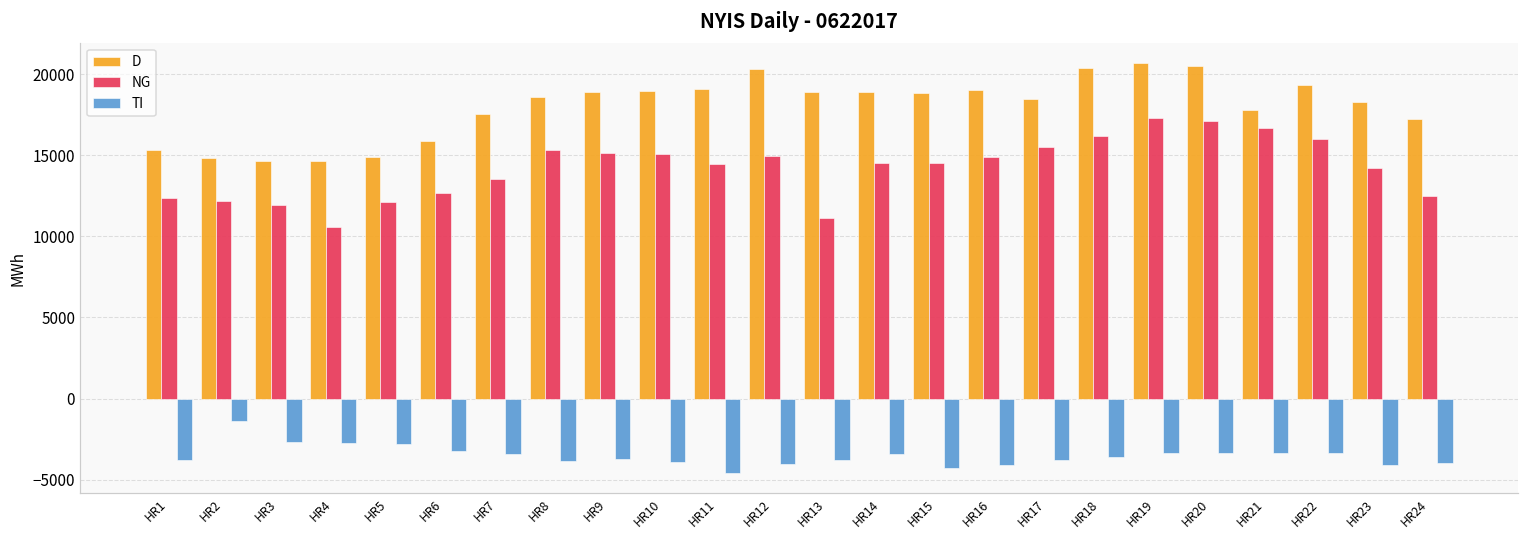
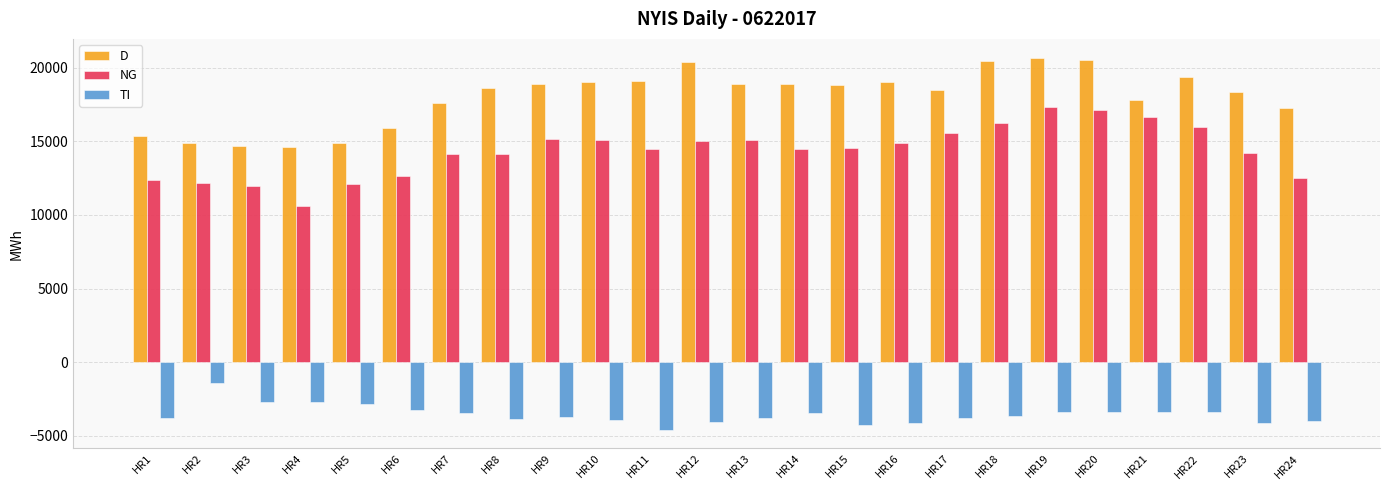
  {
    "D": {
      "HR1": 15300,
      "HR2": 14900,
      "HR3": 14600,
      "HR4": 14600,
      "HR5": 14900,
      "HR6": 15900,
      "HR7": 17600,
      "HR8": 18600,
      "HR9": 18900,
      "HR10": 19000,
      "HR11": 19100,
      "HR12": 20400,
      "HR13": 18900,
      "HR14": 18900,
      "HR15": 18800,
      "HR16": 19000,
      "HR17": 18400,
      "HR18": 20400,
      "HR19": 20700,
      "HR20": 20500,
      "HR21": 17800,
      "HR22": 19400,
      "HR23": 18300,
      "HR24": 17200
    },
    "NG": {
      "HR1": 12400,
      "HR2": 12200,
      "HR3": 11900,
      "HR4": 10600,
      "HR5": 12100,
      "HR6": 12700,
-     "HR7": 13500,
-     "HR8": 15300,
+     "HR7": 14100,
+     "HR8": 14100,
      "HR9": 15200,
      "HR10": 15100,
      "HR11": 14500,
      "HR12": 15000,
-     "HR13": 11100,
+     "HR13": 15100,
      "HR14": 14500,
      "HR15": 14600,
      "HR16": 14900,
      "HR17": 15500,
      "HR18": 16200,
      "HR19": 17300,
      "HR20": 17100,
      "HR21": 16700,
      "HR22": 16000,
      "HR23": 14200,
      "HR24": 12500
    },
    "TI": {
      "HR1": -3800,
      "HR2": -1400,
      "HR3": -2700,
      "HR4": -2700,
      "HR5": -2800,
      "HR6": -3200,
      "HR7": -3400,
      "HR8": -3900,
      "HR9": -3700,
      "HR10": -3900,
      "HR11": -4600,
      "HR12": -4000,
      "HR13": -3800,
      "HR14": -3400,
      "HR15": -4300,
      "HR16": -4100,
      "HR17": -3800,
      "HR18": -3600,
      "HR19": -3400,
      "HR20": -3400,
      "HR21": -3400,
      "HR22": -3400,
      "HR23": -4100,
      "HR24": -4000
    }
  }
